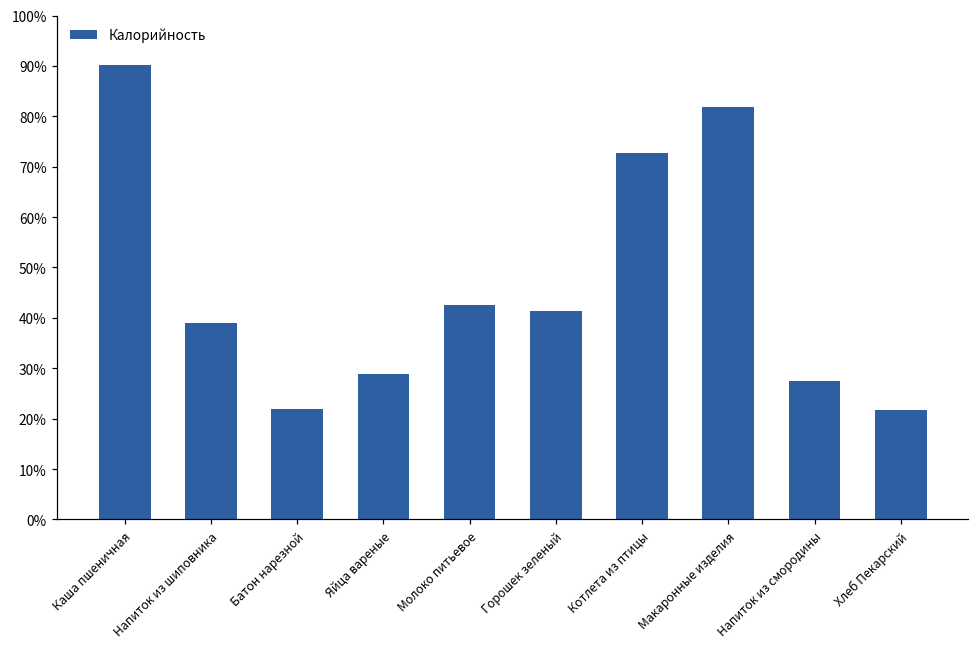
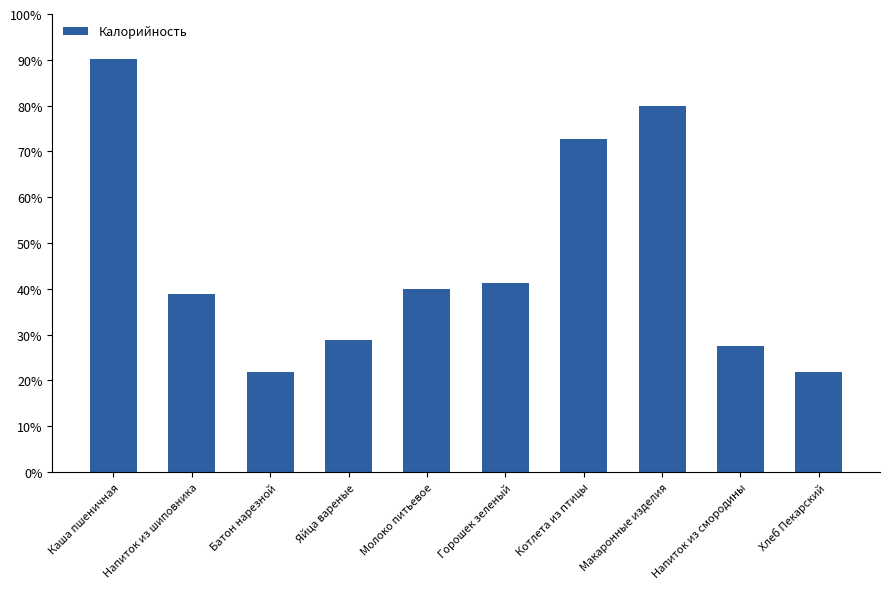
  {
    "Каша пшеничная": "90%",
    "Напиток из шиповника": "39%",
    "Батон нарезной": "22%",
    "Яйца вареные": "29%",
-   "Молоко питьевое": "43%",
+   "Молоко питьевое": "40%",
    "Горошек зеленый": "41%",
    "Котлета из птицы": "73%",
-   "Макаронные изделия": "82%",
+   "Макаронные изделия": "80%",
    "Напиток из смородины": "27%",
    "Хлеб Пекарский": "22%"
  }
